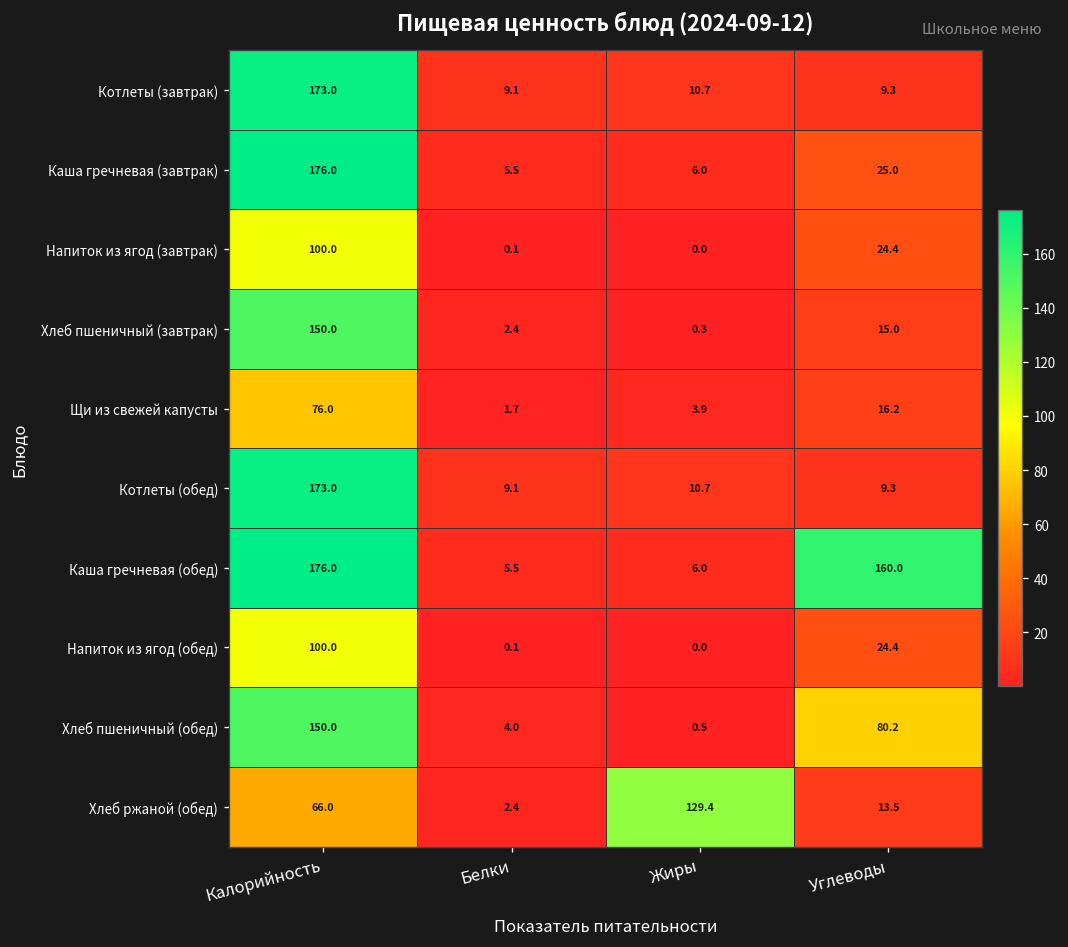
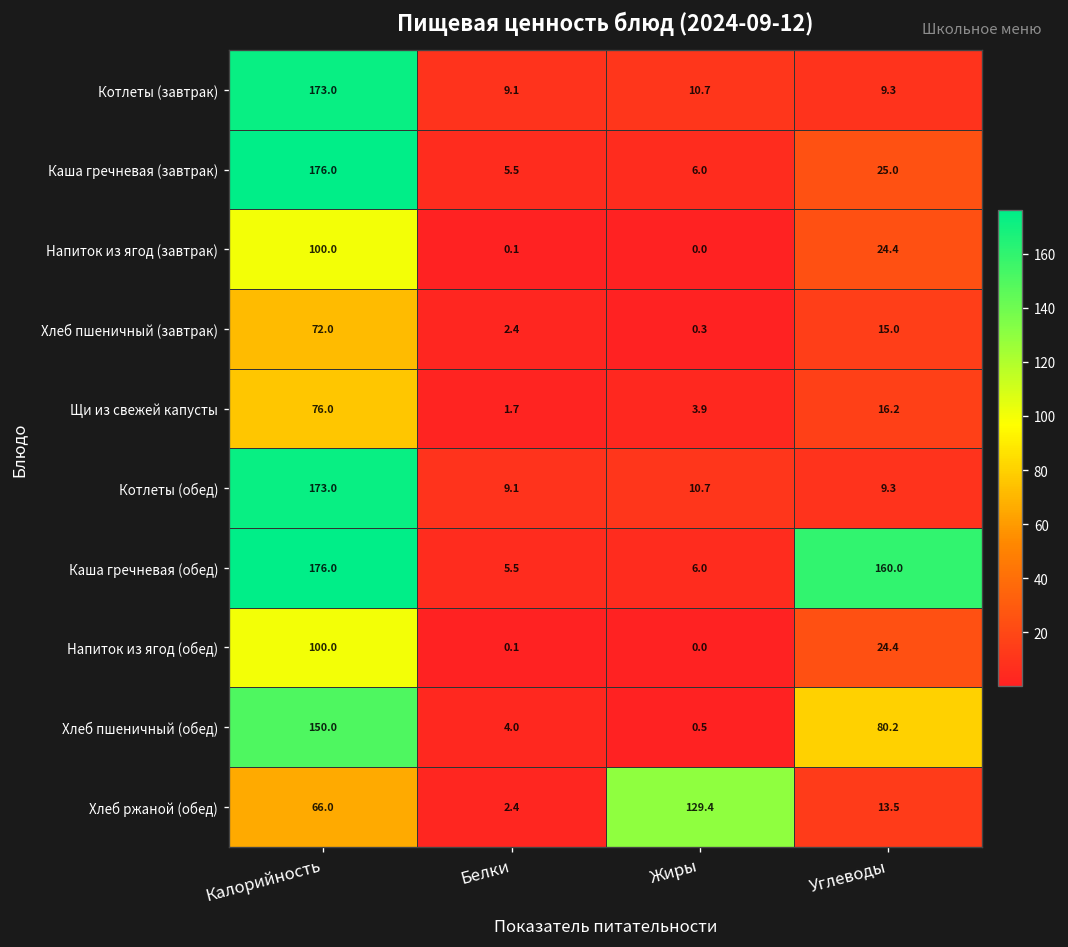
  {
    "Котлеты (завтрак)": {
      "Калорийность": 173.0,
      "Белки": 9.1,
      "Жиры": 10.7,
      "Углеводы": 9.3
    },
    "Каша гречневая (завтрак)": {
      "Калорийность": 176.0,
      "Белки": 5.5,
      "Жиры": 6.0,
      "Углеводы": 25.0
    },
    "Напиток из ягод (завтрак)": {
      "Калорийность": 100.0,
      "Белки": 0.1,
      "Жиры": 0.0,
      "Углеводы": 24.4
    },
    "Хлеб пшеничный (завтрак)": {
-     "Калорийность": 150.0,
+     "Калорийность": 72.0,
      "Белки": 2.4,
      "Жиры": 0.3,
      "Углеводы": 15.0
    },
    "Щи из свежей капусты": {
      "Калорийность": 76.0,
      "Белки": 1.7,
      "Жиры": 3.9,
      "Углеводы": 16.2
    },
    "Котлеты (обед)": {
      "Калорийность": 173.0,
      "Белки": 9.1,
      "Жиры": 10.7,
      "Углеводы": 9.3
    },
    "Каша гречневая (обед)": {
      "Калорийность": 176.0,
      "Белки": 5.5,
      "Жиры": 6.0,
      "Углеводы": 160.0
    },
    "Напиток из ягод (обед)": {
      "Калорийность": 100.0,
      "Белки": 0.1,
      "Жиры": 0.0,
      "Углеводы": 24.4
    },
    "Хлеб пшеничный (обед)": {
      "Калорийность": 150.0,
      "Белки": 4.0,
      "Жиры": 0.5,
      "Углеводы": 80.2
    },
    "Хлеб ржаной (обед)": {
      "Калорийность": 66.0,
      "Белки": 2.4,
      "Жиры": 129.4,
      "Углеводы": 13.5
    }
  }
